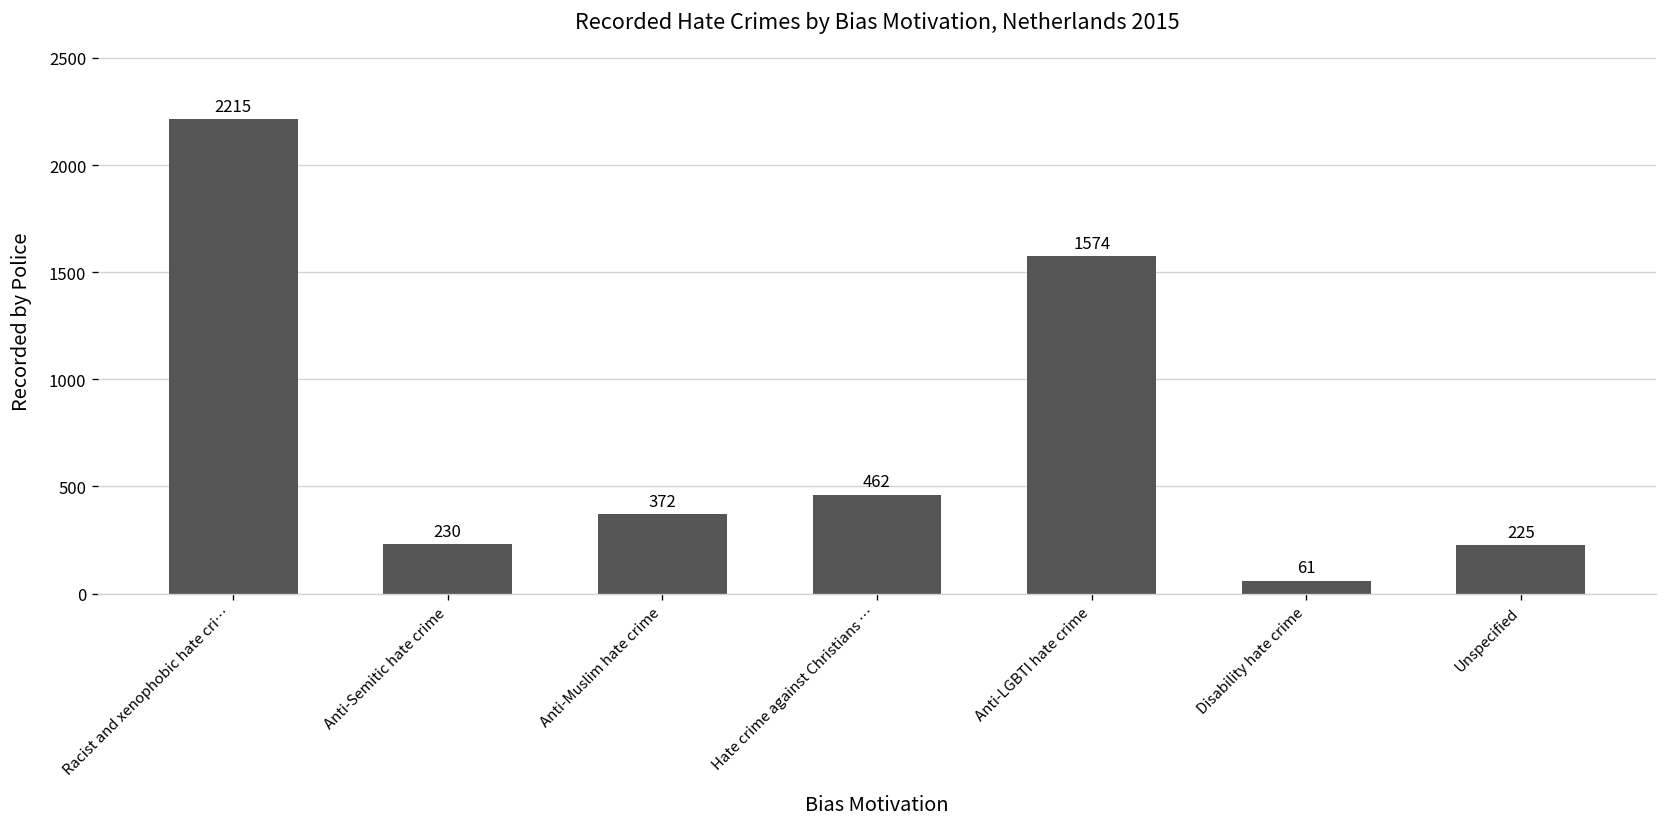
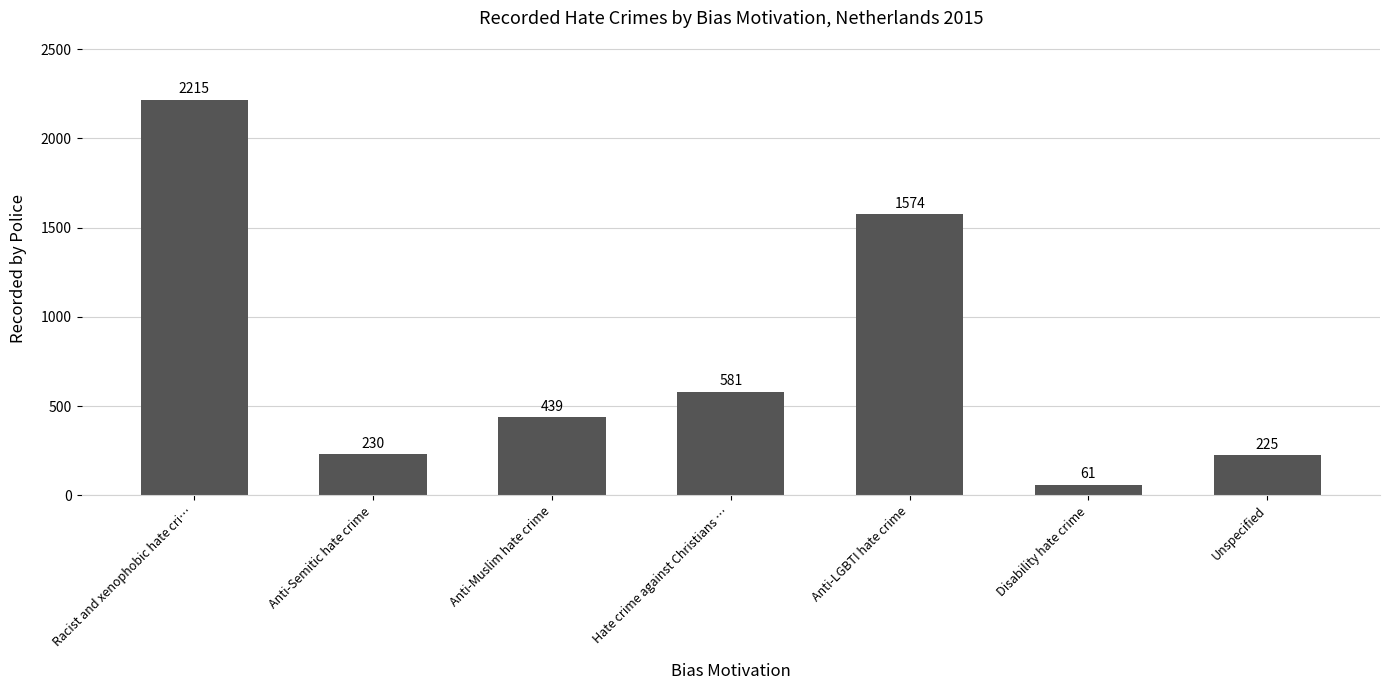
  {
    "Racist and xenophobic hate cri…": 2215,
    "Anti-Semitic hate crime": 230,
-   "Anti-Muslim hate crime": 372,
-   "Hate crime against Christians …": 462,
+   "Anti-Muslim hate crime": 439,
+   "Hate crime against Christians …": 581,
    "Anti-LGBTI hate crime": 1574,
    "Disability hate crime": 61,
    "Unspecified": 225
  }
